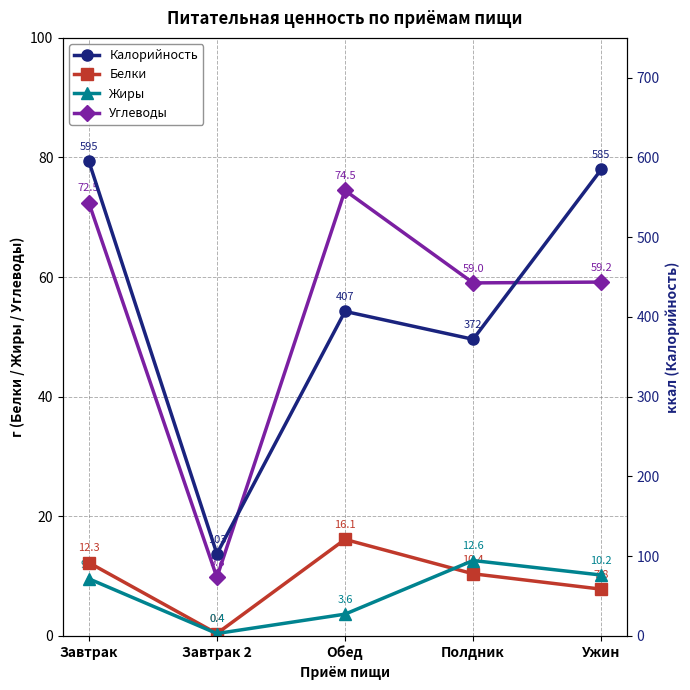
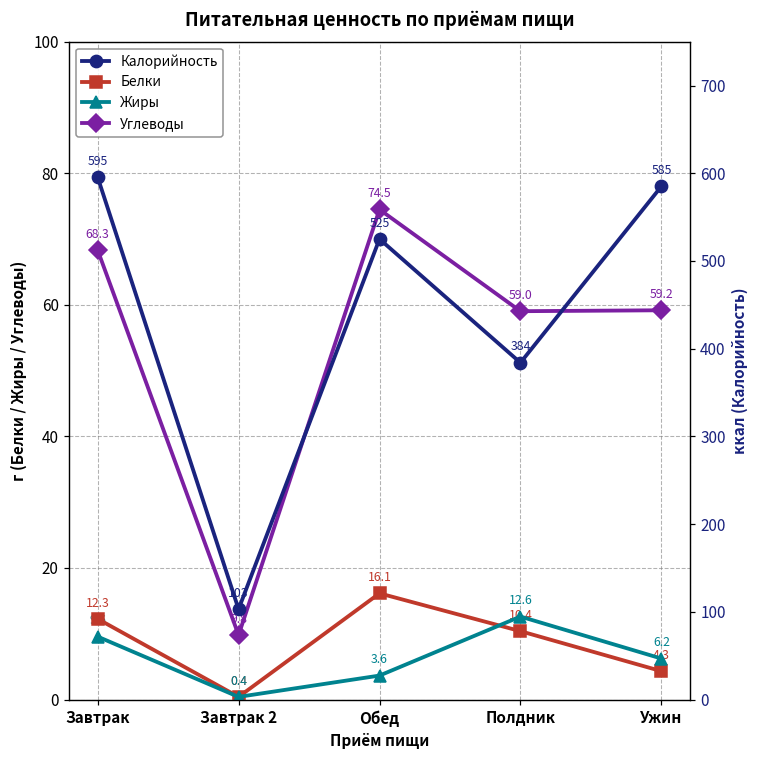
  {
    "Белки": {
      "Завтрак": 12.3,
      "Обед": 16.1,
-     "Ужин": 7.8
+     "Ужин": 4.3
    },
    "Жиры": {
      "Обед": 3.6,
      "Полдник": 12.6,
-     "Ужин": 10.2
+     "Ужин": 6.2
    },
    "Углеводы": {
-     "Завтрак": 72.5,
+     "Завтрак": 68.3,
      "Завтрак 2": 9.8,
      "Обед": 74.5,
      "Полдник": 59.0,
      "Ужин": 59.2
    },
    "Калорийность": {
      "Завтрак": 595,
      "Завтрак 2": 103,
-     "Обед": 407,
-     "Полдник": 372,
+     "Обед": 525,
+     "Полдник": 384,
      "Ужин": 585
    }
  }
